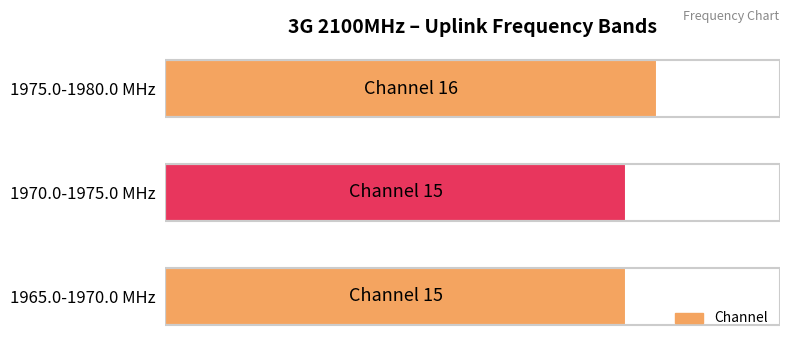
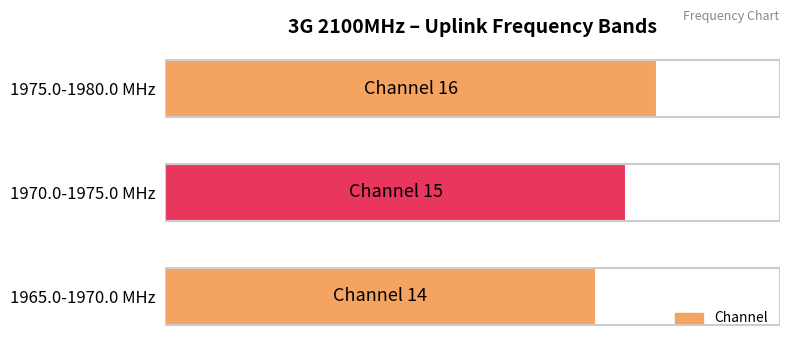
  {
    "1975.0-1980.0 MHz": 16,
    "1970.0-1975.0 MHz": 15,
-   "1965.0-1970.0 MHz": 15
+   "1965.0-1970.0 MHz": 14
  }
